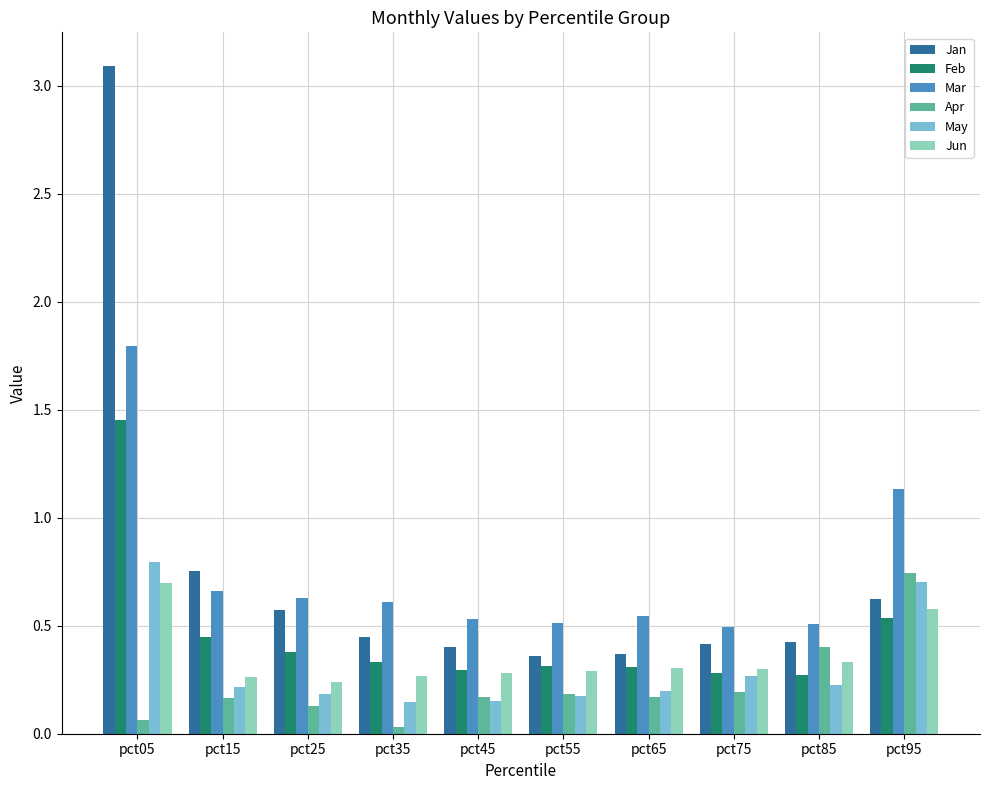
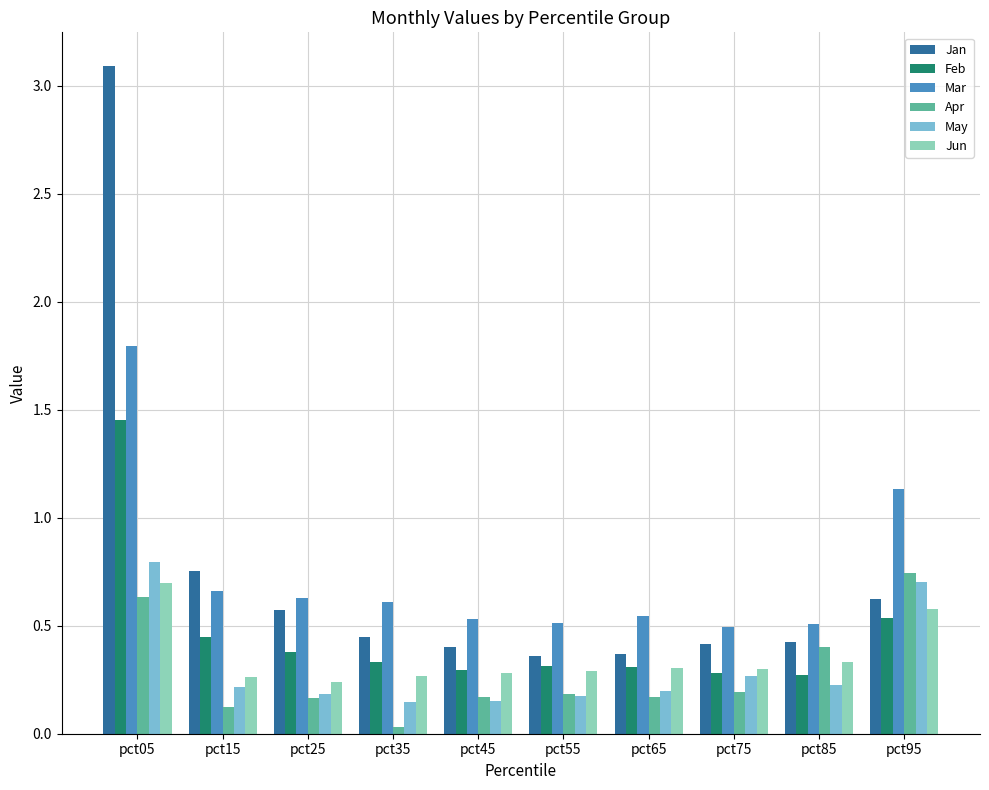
  {
    "Apr": {
-     "pct05": 0.06,
-     "pct15": 0.17,
-     "pct25": 0.13,
+     "pct05": 0.63,
+     "pct15": 0.12,
+     "pct25": 0.17,
      "pct35": 0.03,
      "pct45": 0.17,
      "pct55": 0.18,
      "pct65": 0.17,
      "pct75": 0.19,
      "pct85": 0.40,
      "pct95": 0.74
    }
  }
